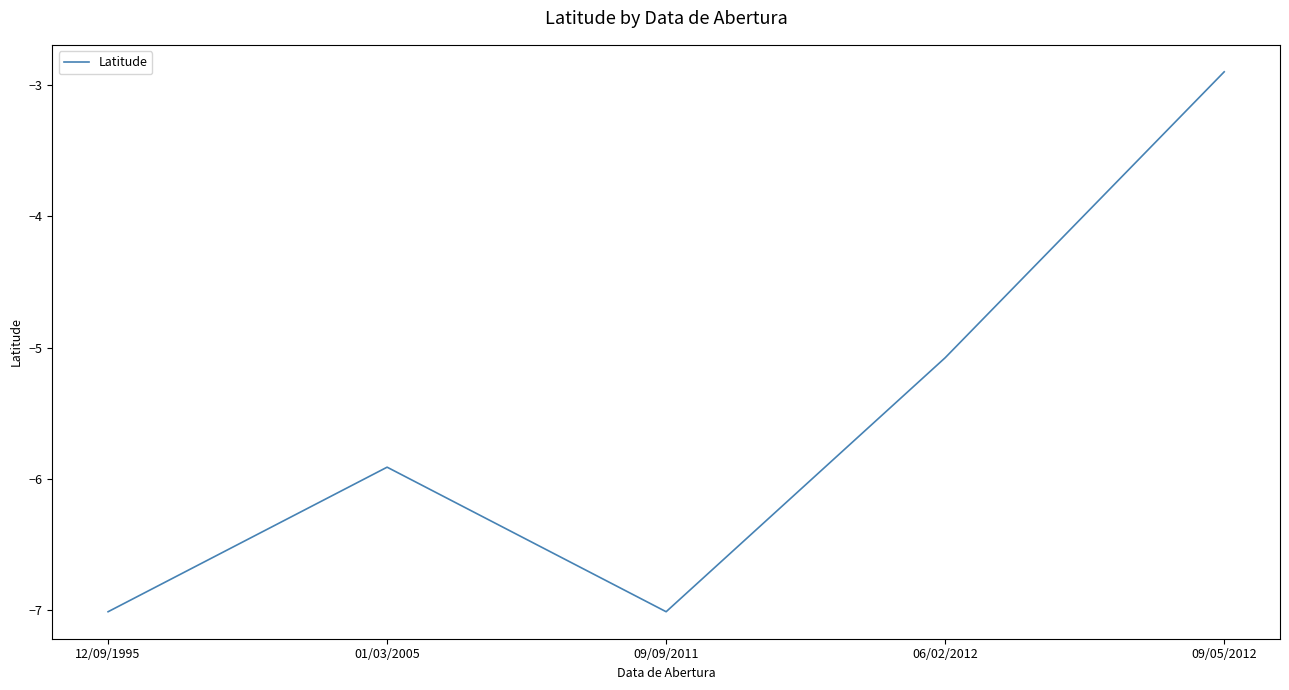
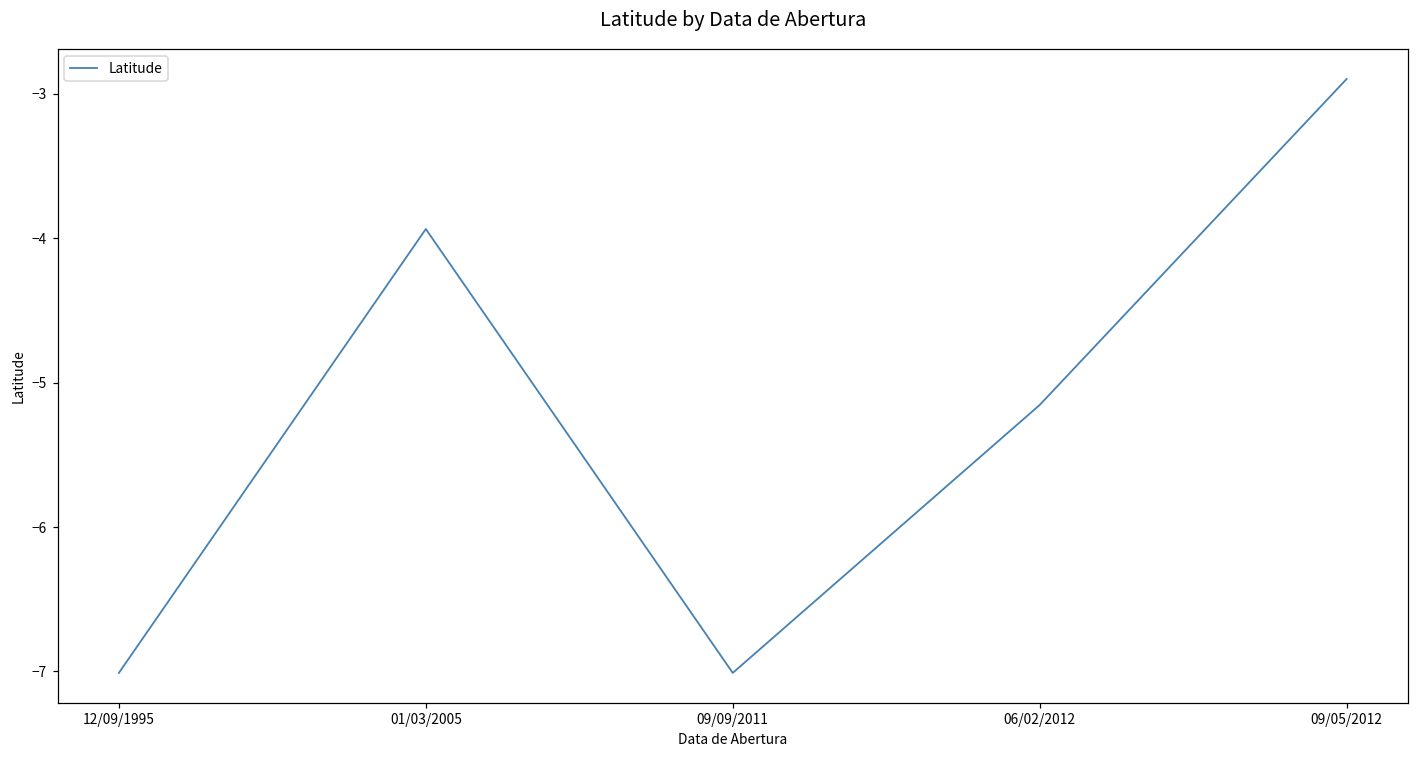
  {
    "12/09/1995": -7.01,
-   "01/03/2005": -5.91,
+   "01/03/2005": -3.94,
    "09/09/2011": -7.01,
-   "06/02/2012": -5.08,
+   "06/02/2012": -5.15,
    "09/05/2012": -2.90
  }
